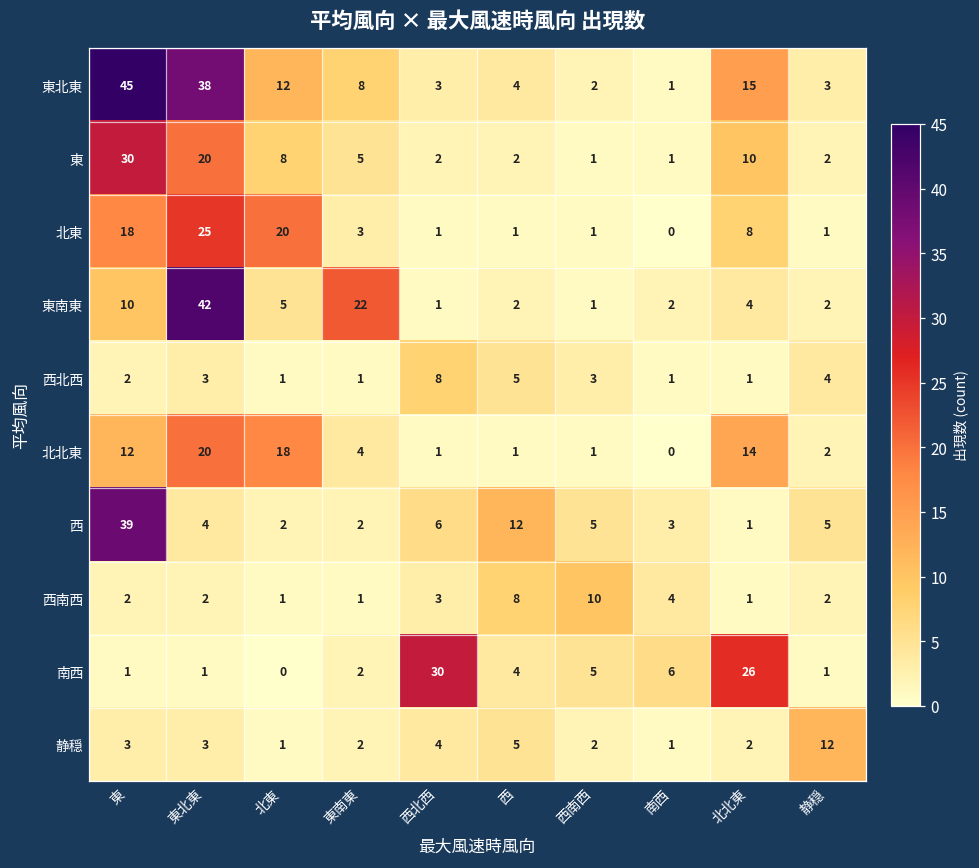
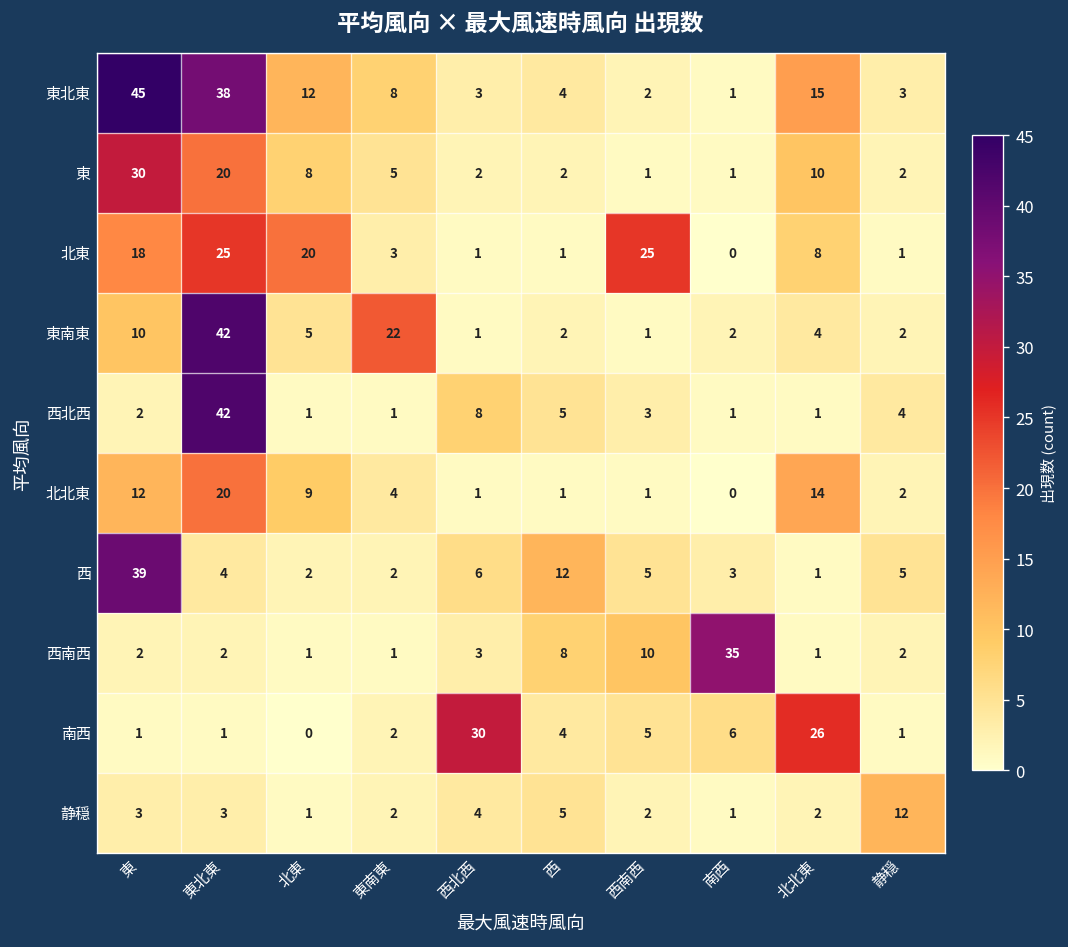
  {
    "東北東": {
      "東": 45,
      "東北東": 38,
      "北東": 12,
      "東南東": 8,
      "西北西": 3,
      "西": 4,
      "西南西": 2,
      "南西": 1,
      "北北東": 15,
      "静穏": 3
    },
    "東": {
      "東": 30,
      "東北東": 20,
      "北東": 8,
      "東南東": 5,
      "西北西": 2,
      "西": 2,
      "西南西": 1,
      "南西": 1,
      "北北東": 10,
      "静穏": 2
    },
    "北東": {
      "東": 18,
      "東北東": 25,
      "北東": 20,
      "東南東": 3,
      "西北西": 1,
      "西": 1,
-     "西南西": 1,
+     "西南西": 25,
      "南西": 0,
      "北北東": 8,
      "静穏": 1
    },
    "東南東": {
      "東": 10,
      "東北東": 42,
      "北東": 5,
      "東南東": 22,
      "西北西": 1,
      "西": 2,
      "西南西": 1,
      "南西": 2,
      "北北東": 4,
      "静穏": 2
    },
    "西北西": {
      "東": 2,
-     "東北東": 3,
+     "東北東": 42,
      "北東": 1,
      "東南東": 1,
      "西北西": 8,
      "西": 5,
      "西南西": 3,
      "南西": 1,
      "北北東": 1,
      "静穏": 4
    },
    "北北東": {
      "東": 12,
      "東北東": 20,
-     "北東": 18,
+     "北東": 9,
      "東南東": 4,
      "西北西": 1,
      "西": 1,
      "西南西": 1,
      "南西": 0,
      "北北東": 14,
      "静穏": 2
    },
    "西": {
      "東": 39,
      "東北東": 4,
      "北東": 2,
      "東南東": 2,
      "西北西": 6,
      "西": 12,
      "西南西": 5,
      "南西": 3,
      "北北東": 1,
      "静穏": 5
    },
    "西南西": {
      "東": 2,
      "東北東": 2,
      "北東": 1,
      "東南東": 1,
      "西北西": 3,
      "西": 8,
      "西南西": 10,
-     "南西": 4,
+     "南西": 35,
      "北北東": 1,
      "静穏": 2
    },
    "南西": {
      "東": 1,
      "東北東": 1,
      "北東": 0,
      "東南東": 2,
      "西北西": 30,
      "西": 4,
      "西南西": 5,
      "南西": 6,
      "北北東": 26,
      "静穏": 1
    },
    "静穏": {
      "東": 3,
      "東北東": 3,
      "北東": 1,
      "東南東": 2,
      "西北西": 4,
      "西": 5,
      "西南西": 2,
      "南西": 1,
      "北北東": 2,
      "静穏": 12
    }
  }
